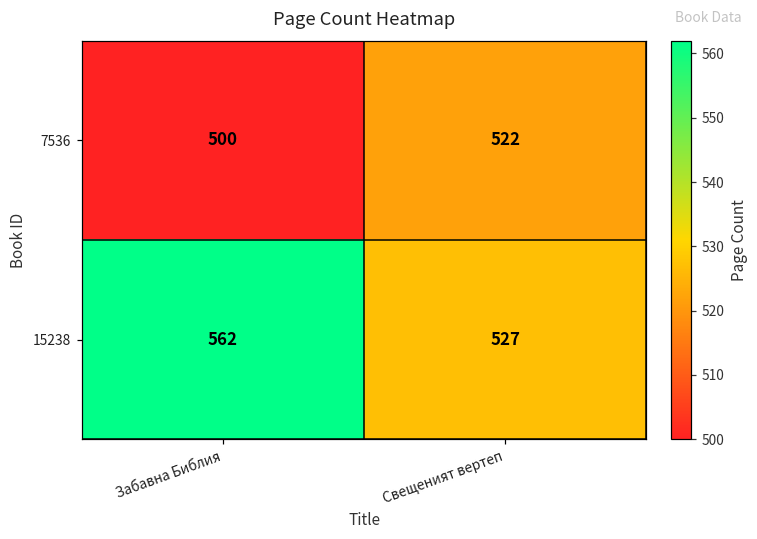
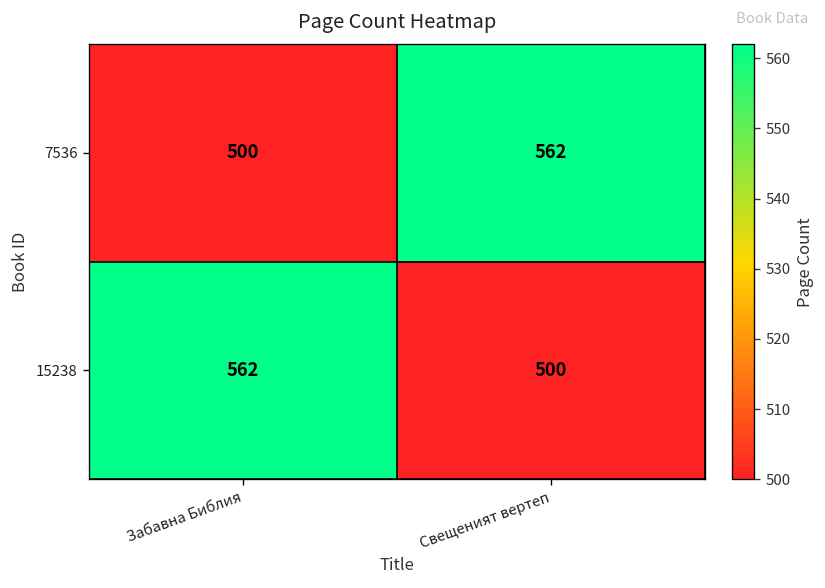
  {
    "7536": {
      "Забавна Библия": 500,
-     "Свещеният вертеп": 522
+     "Свещеният вертеп": 562
    },
    "15238": {
      "Забавна Библия": 562,
-     "Свещеният вертеп": 527
+     "Свещеният вертеп": 500
    }
  }
